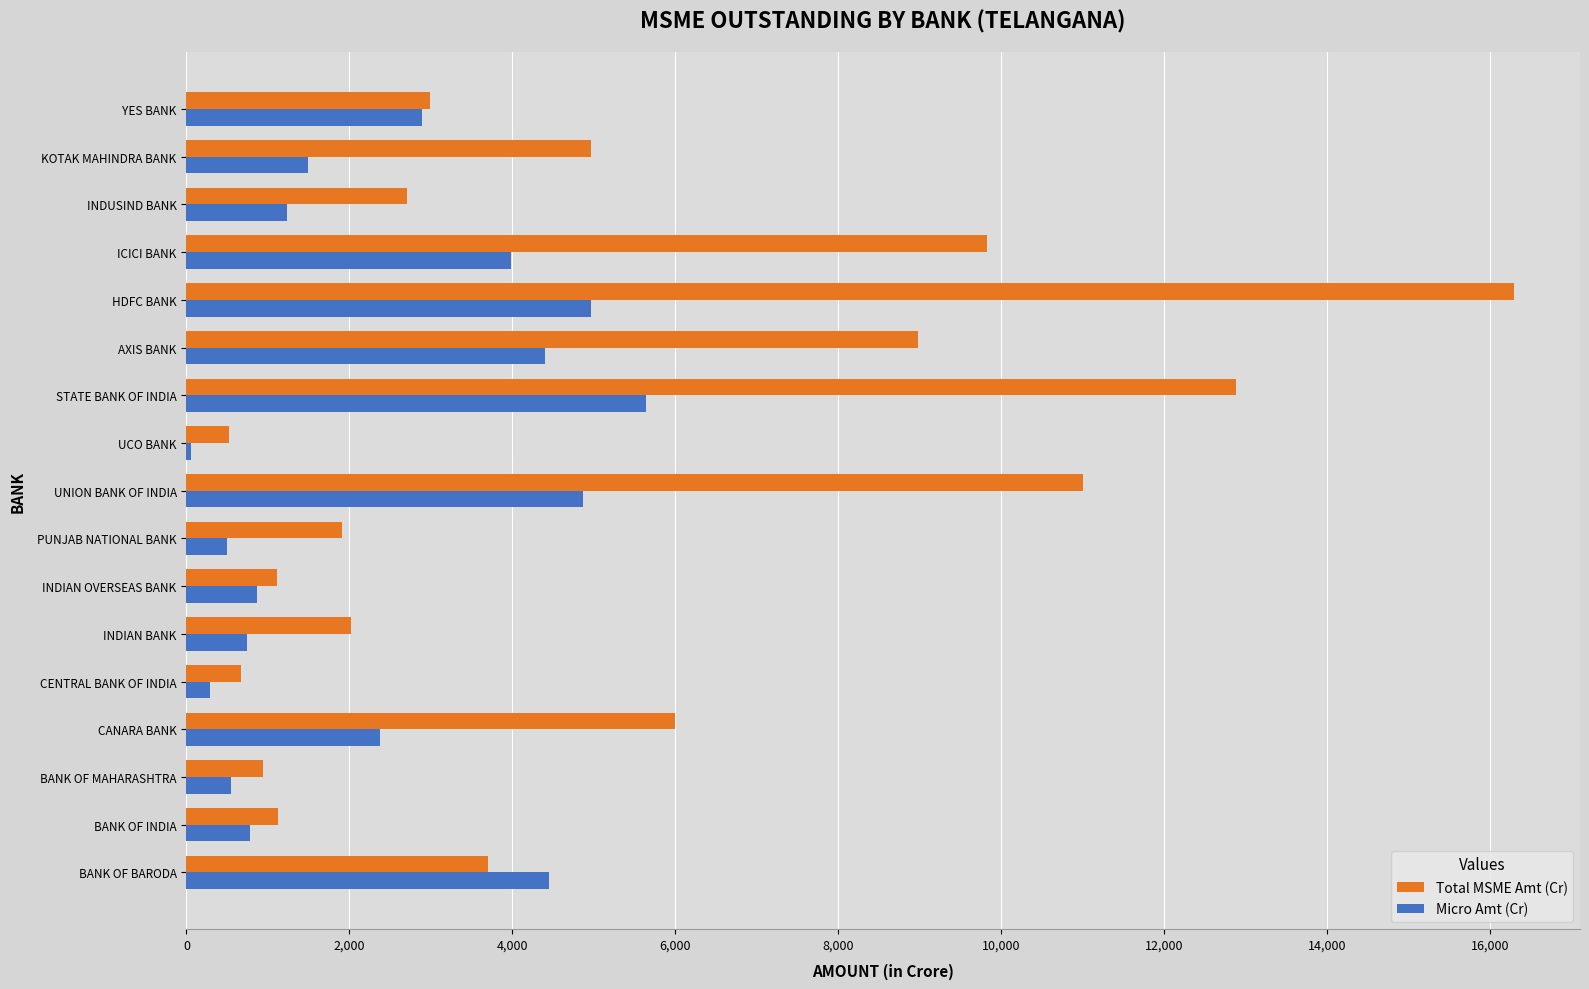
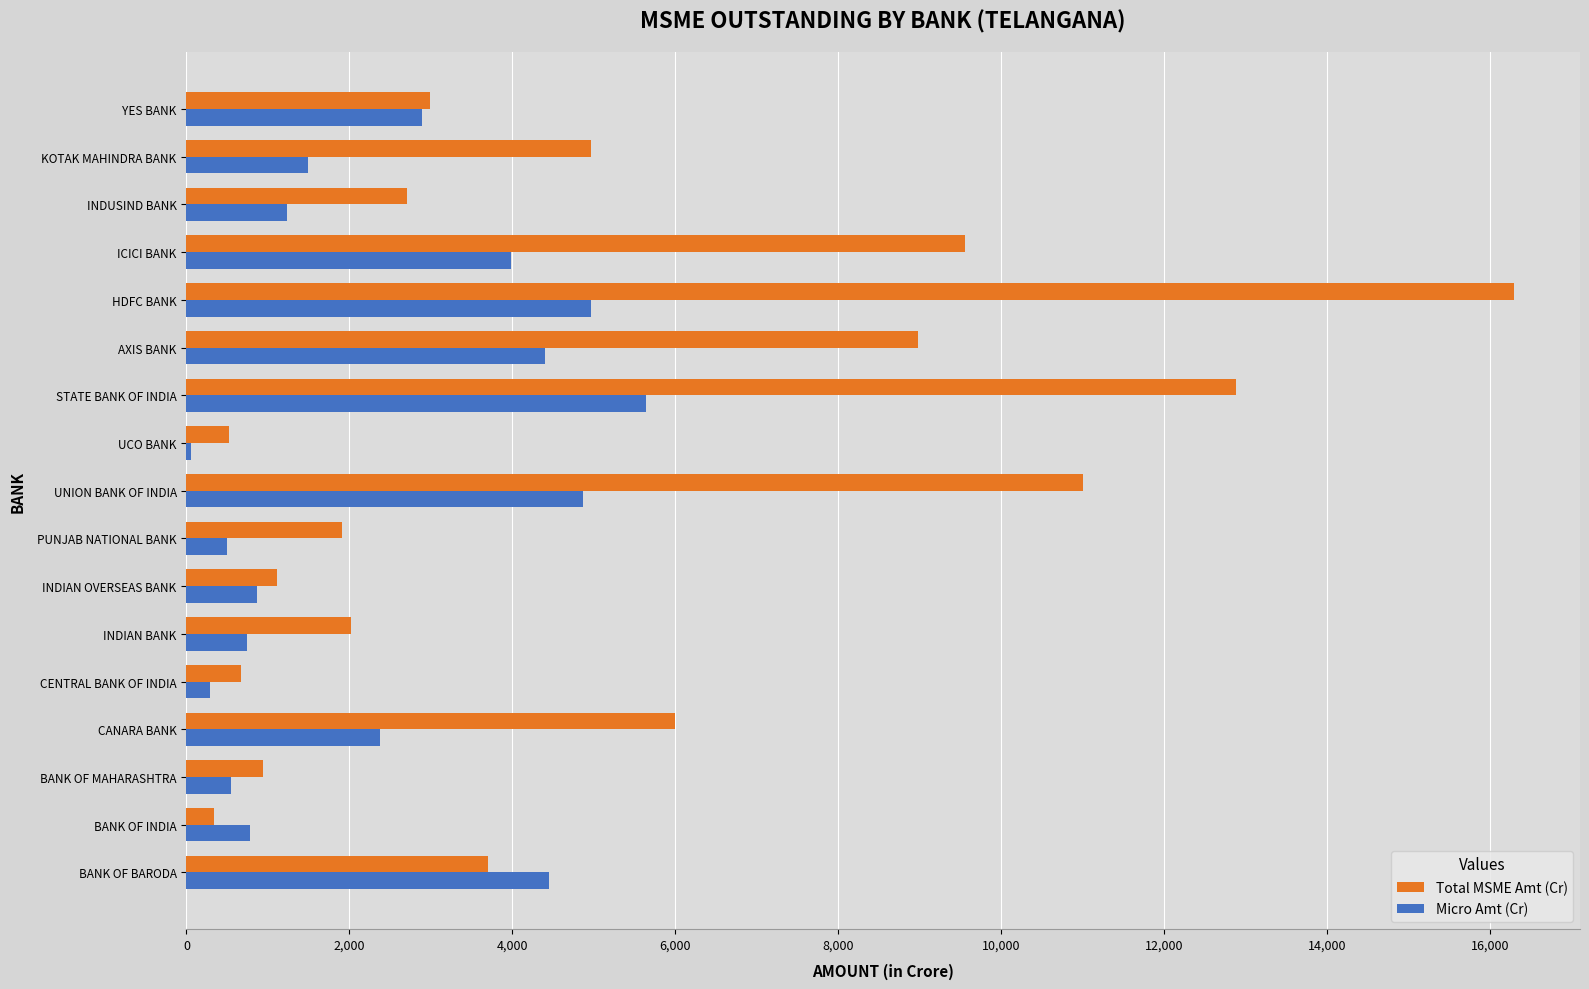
  {
    "Total MSME Amt (Cr)": {
      "YES BANK": "3,000",
      "KOTAK MAHINDRA BANK": "5,000",
      "INDUSIND BANK": "2,700",
-     "ICICI BANK": "9,800",
+     "ICICI BANK": "9,600",
      "HDFC BANK": "16,300",
      "AXIS BANK": "9,000",
      "STATE BANK OF INDIA": "12,900",
      "UCO BANK": "500",
      "UNION BANK OF INDIA": "11,000",
      "PUNJAB NATIONAL BANK": "1,900",
      "INDIAN OVERSEAS BANK": "1,100",
      "INDIAN BANK": "2,000",
      "CENTRAL BANK OF INDIA": "700",
      "CANARA BANK": "6,000",
      "BANK OF MAHARASHTRA": "900",
-     "BANK OF INDIA": "1,100",
+     "BANK OF INDIA": "300",
      "BANK OF BARODA": "3,700"
    },
    "Micro Amt (Cr)": {
      "YES BANK": "2,900",
      "KOTAK MAHINDRA BANK": "1,500",
      "INDUSIND BANK": "1,200",
      "ICICI BANK": "4,000",
      "HDFC BANK": "5,000",
      "AXIS BANK": "4,400",
      "STATE BANK OF INDIA": "5,600",
      "UCO BANK": "100",
      "UNION BANK OF INDIA": "4,900",
      "PUNJAB NATIONAL BANK": "500",
      "INDIAN OVERSEAS BANK": "900",
      "INDIAN BANK": "700",
      "CENTRAL BANK OF INDIA": "300",
      "CANARA BANK": "2,400",
      "BANK OF MAHARASHTRA": "500",
      "BANK OF INDIA": "800",
      "BANK OF BARODA": "4,400"
    }
  }
